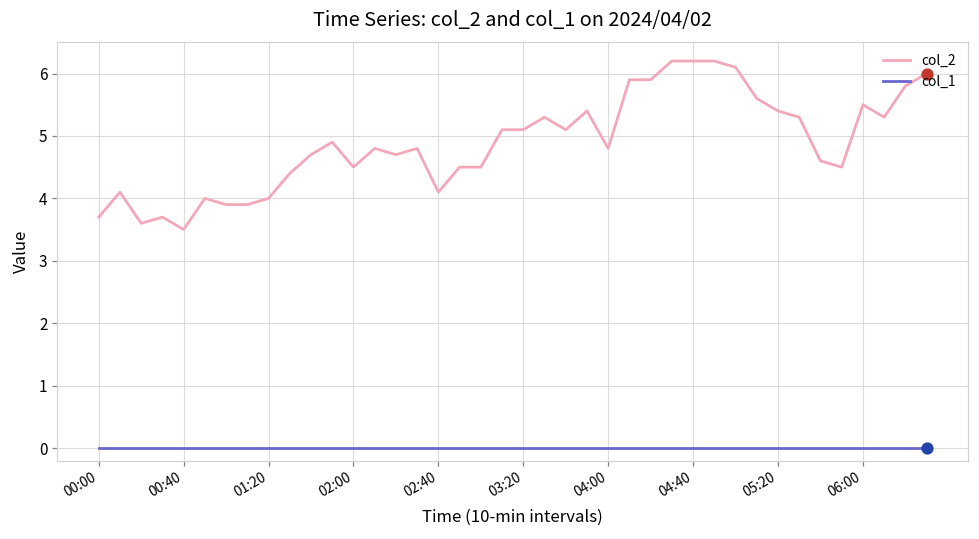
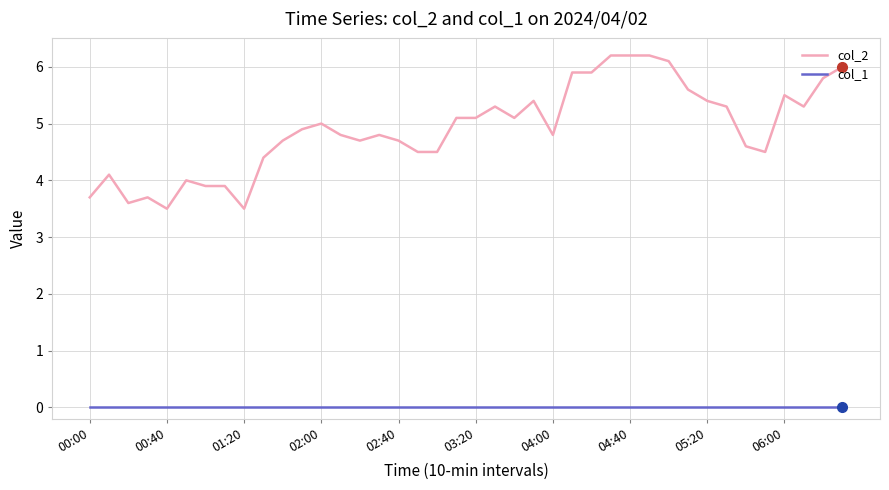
  {
    "col_2": {
      "00:00": 3.7,
      "00:40": 3.5,
-     "01:20": 4.0,
-     "02:00": 4.5,
-     "02:40": 4.1,
+     "01:20": 3.5,
+     "02:00": 5.0,
+     "02:40": 4.7,
      "03:20": 5.1,
      "04:00": 4.8,
      "04:40": 6.2,
      "05:20": 5.4,
      "06:00": 5.5
    },
    "col_1": {
      "00:00": 0.0,
      "00:40": 0.0,
      "01:20": 0.0,
      "02:00": 0.0,
      "02:40": 0.0,
      "03:20": 0.0,
      "04:00": 0.0,
      "04:40": 0.0,
      "05:20": 0.0,
      "06:00": 0.0
    }
  }
